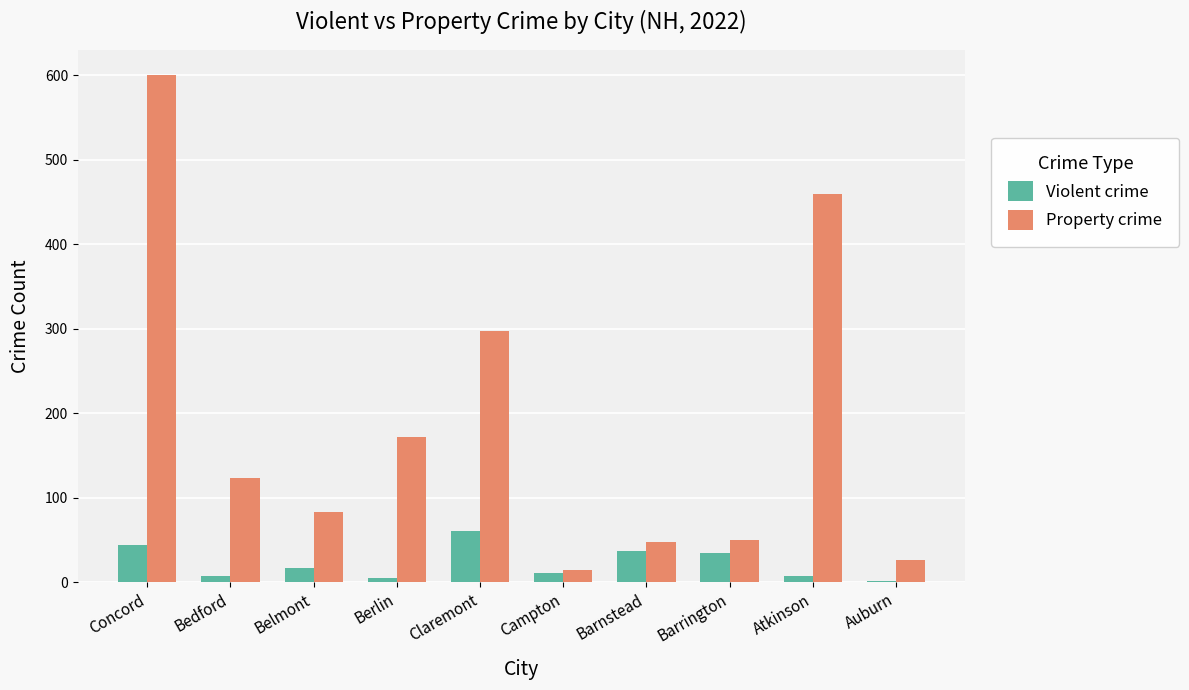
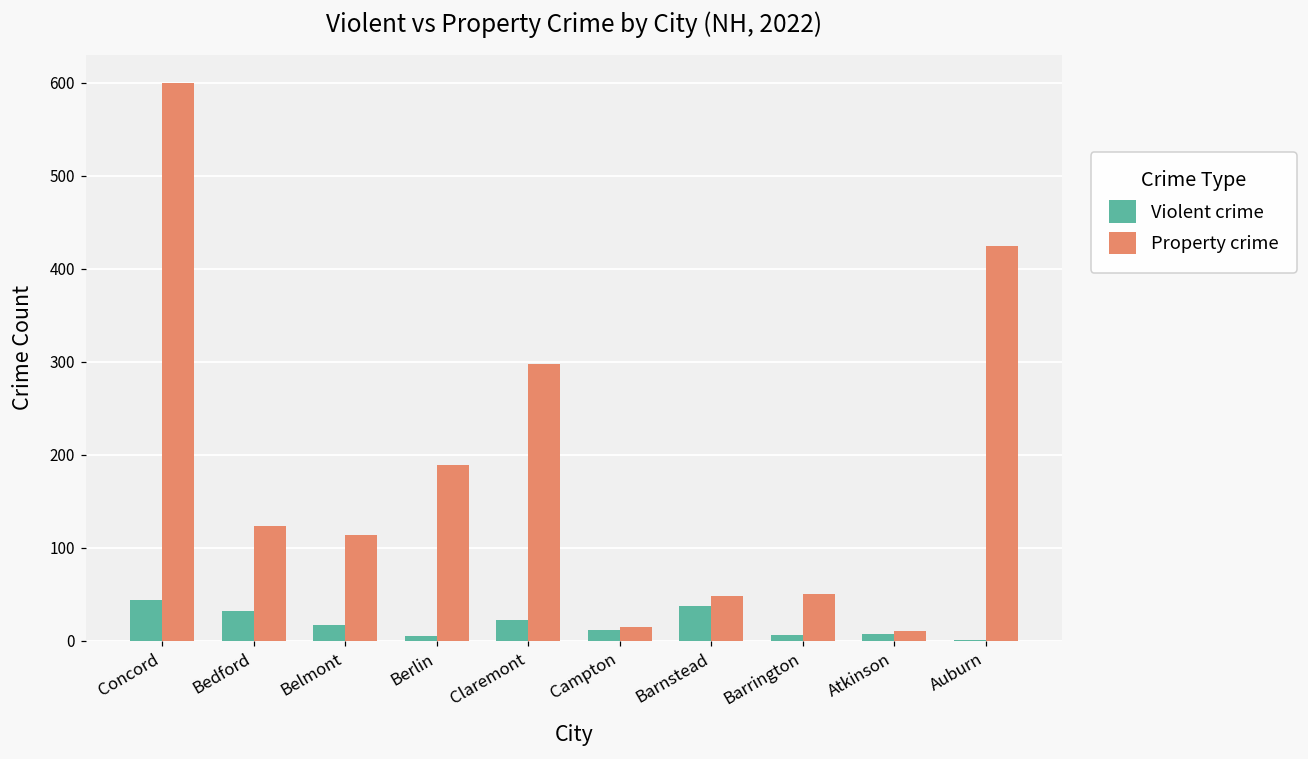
  {
    "Violent crime": {
      "Concord": 40,
-     "Bedford": 10,
+     "Bedford": 30,
      "Belmont": 20,
      "Berlin": 10,
-     "Claremont": 60,
+     "Claremont": 20,
      "Campton": 10,
      "Barnstead": 40,
-     "Barrington": 40,
+     "Barrington": 10,
      "Atkinson": 10
    },
    "Property crime": {
      "Concord": 600,
      "Bedford": 120,
-     "Belmont": 80,
-     "Berlin": 170,
+     "Belmont": 110,
+     "Berlin": 190,
      "Claremont": 300,
      "Campton": 20,
      "Barnstead": 50,
      "Barrington": 50,
-     "Atkinson": 460,
-     "Auburn": 30
+     "Atkinson": 10,
+     "Auburn": 420
    }
  }
